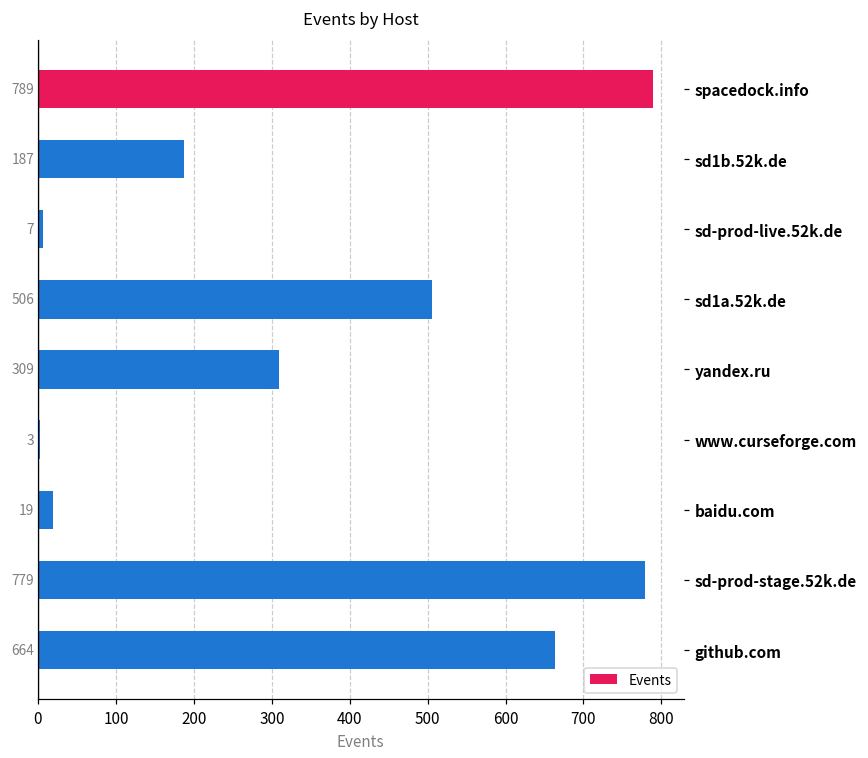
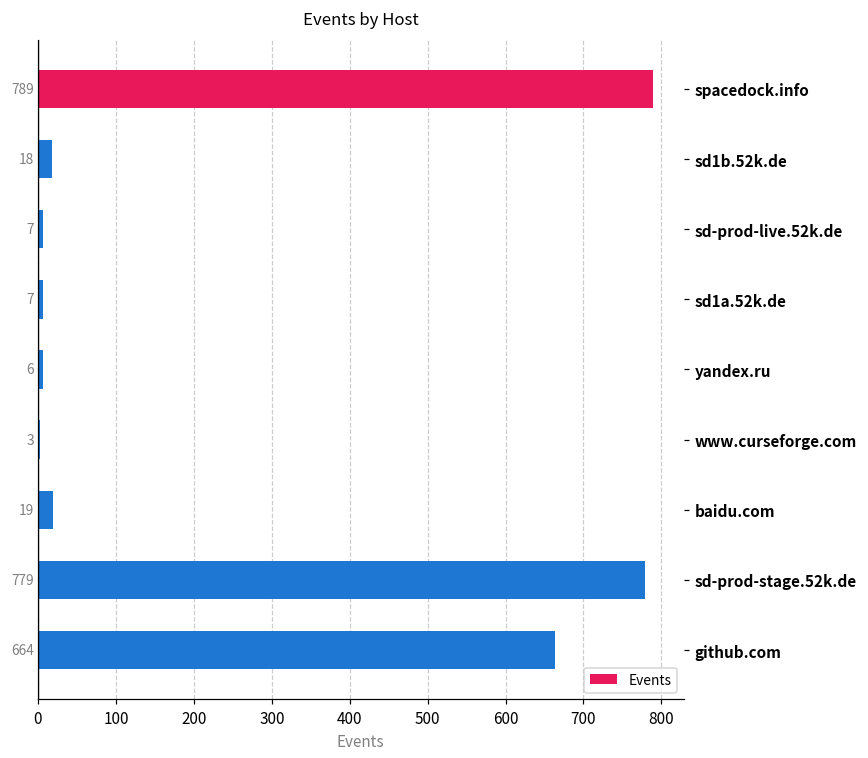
  {
-   "sd1b.52k.de": 187,
+   "sd1b.52k.de": 18,
    "sd-prod-live.52k.de": 7,
-   "sd1a.52k.de": 506,
-   "yandex.ru": 309,
+   "sd1a.52k.de": 7,
+   "yandex.ru": 6,
    "www.curseforge.com": 3,
    "baidu.com": 19
  }
